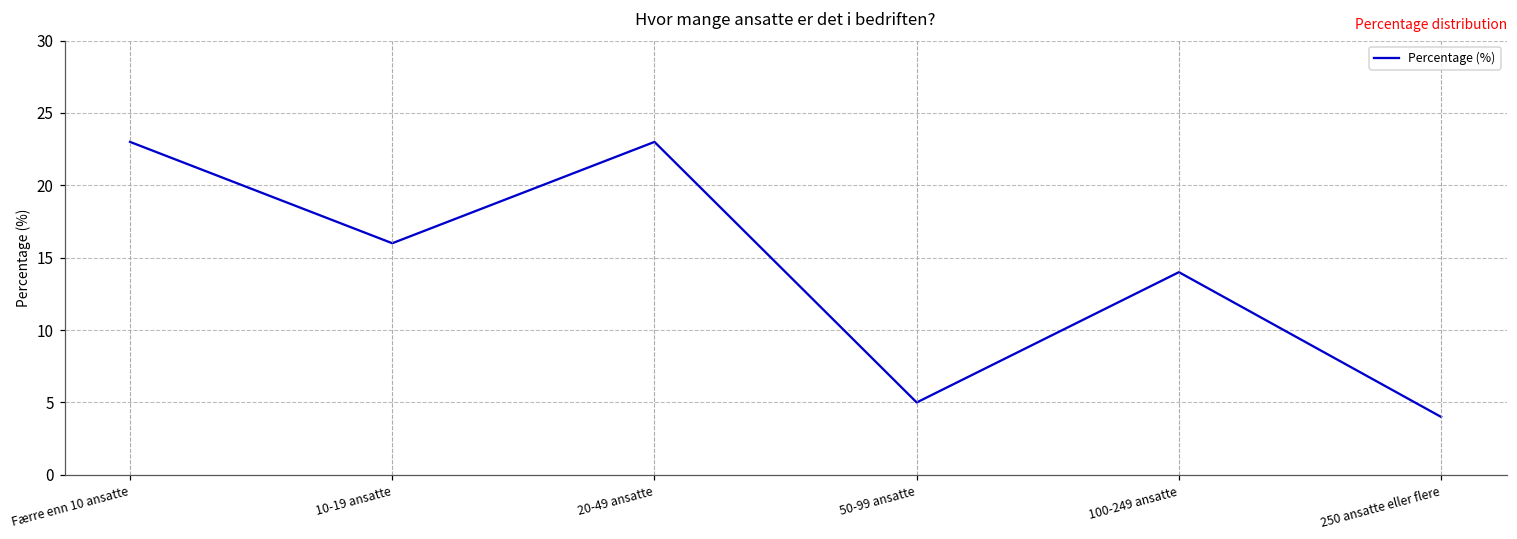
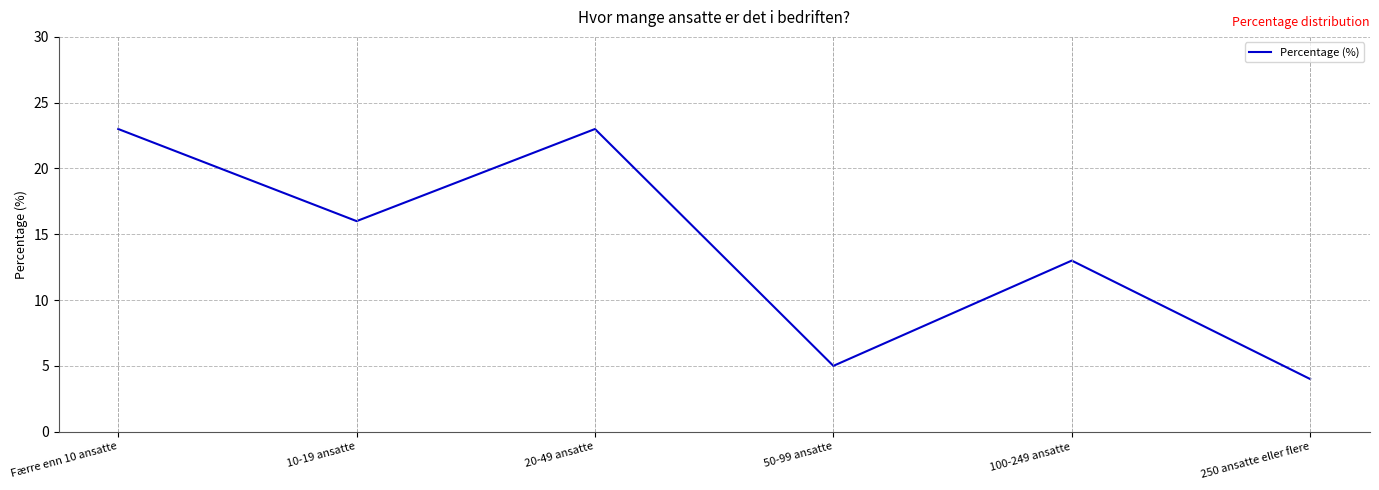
  {
    "Færre enn 10 ansatte": 23,
    "10-19 ansatte": 16,
    "20-49 ansatte": 23,
    "50-99 ansatte": 5,
-   "100-249 ansatte": 14,
+   "100-249 ansatte": 13,
    "250 ansatte eller flere": 4
  }
